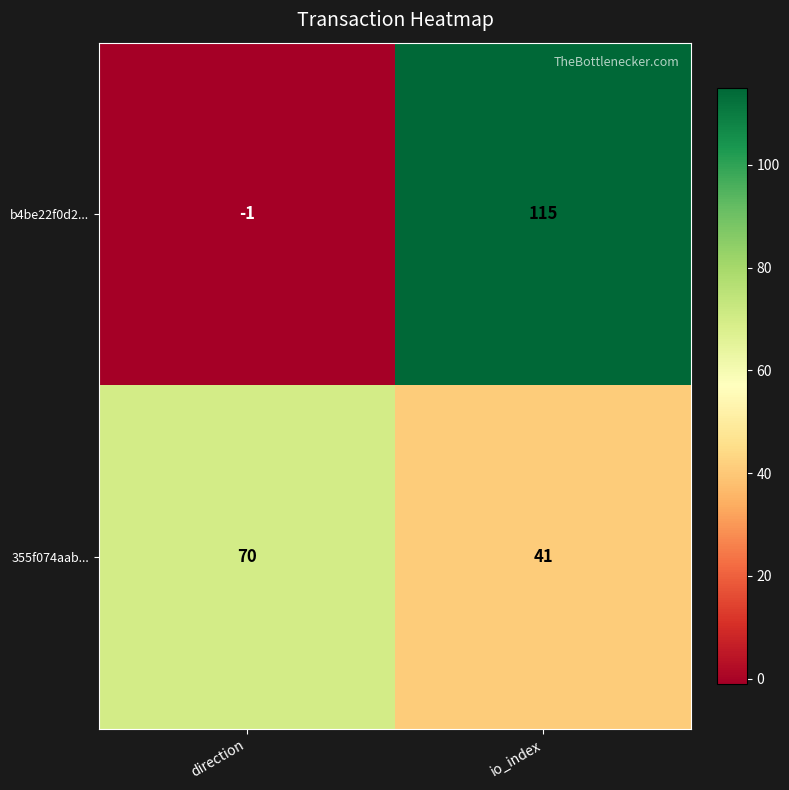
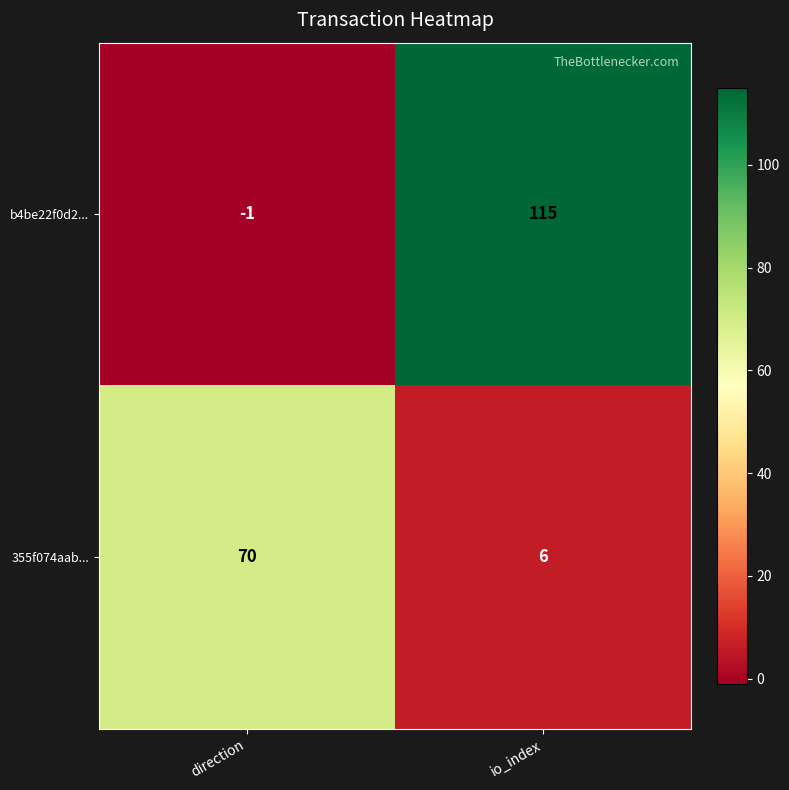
  {
    "b4be22f0d2...": {
      "direction": -1
    },
    "355f074aab...": {
      "direction": 70,
-     "io_index": 41
+     "io_index": 6
    }
  }
